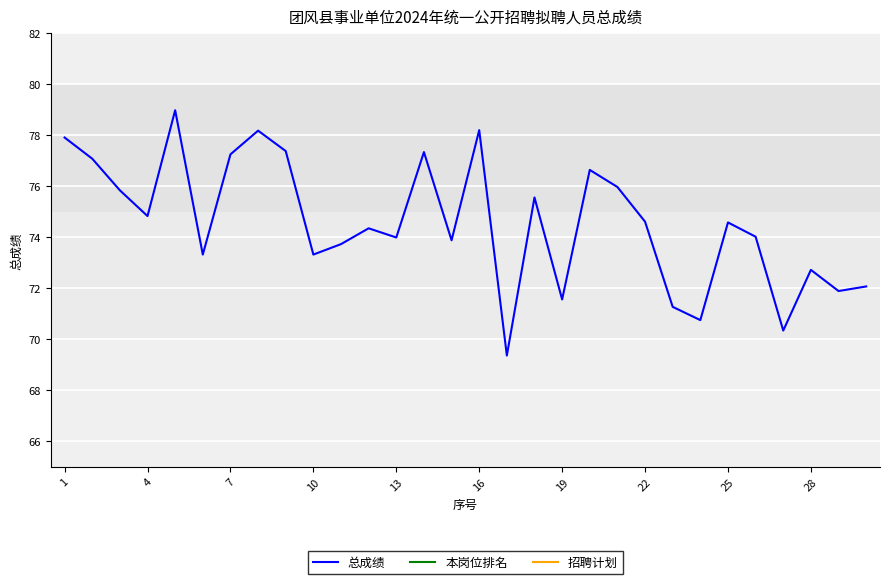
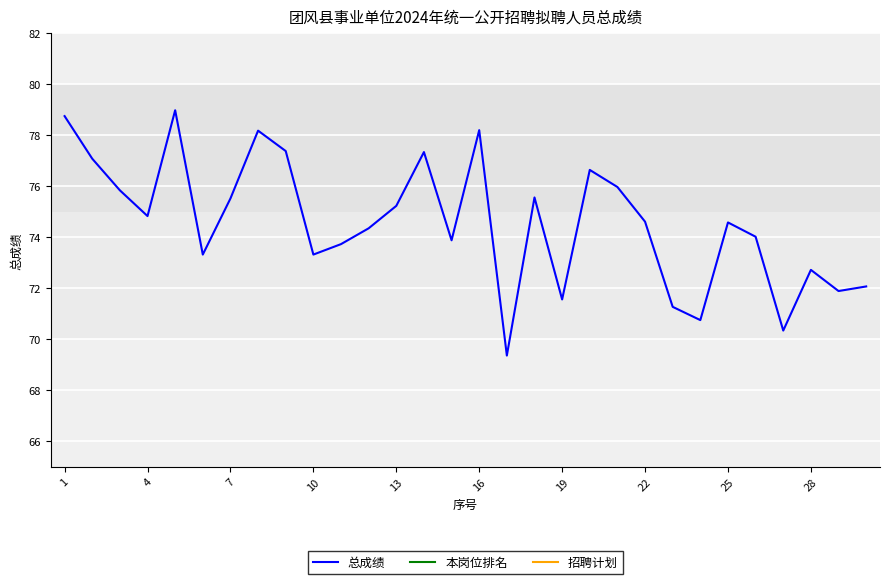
  {
    "总成绩": {
-     "1": 77.9,
+     "1": 78.8,
      "4": 74.8,
-     "7": 77.3,
+     "7": 75.5,
      "10": 73.3,
-     "13": 74.0,
+     "13": 75.2,
      "16": 78.2,
      "19": 71.6,
      "22": 74.6,
      "25": 74.6,
      "28": 72.7
    }
  }
